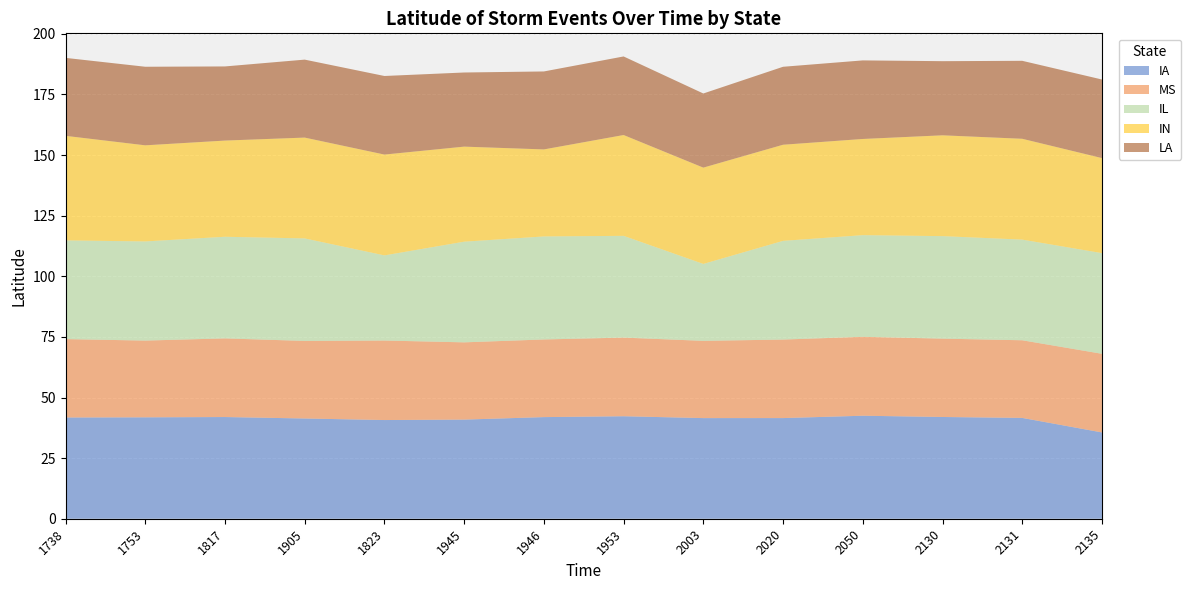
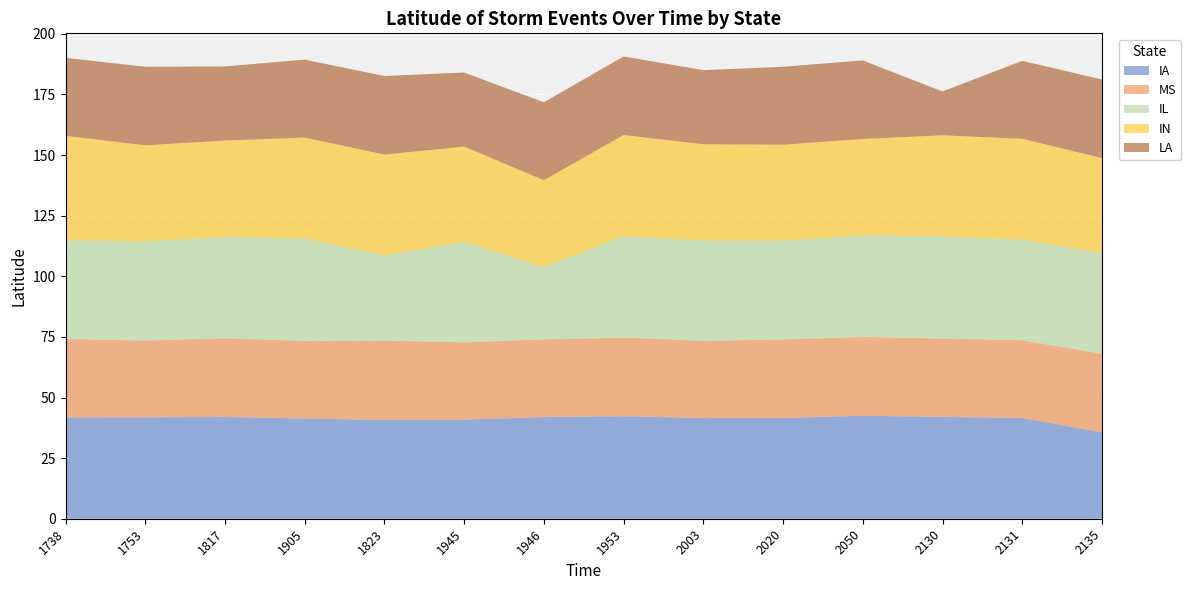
  {
    "IA": {
      "1738": 42,
      "1753": 42,
      "1817": 42,
      "1905": 41,
      "1823": 41,
      "1945": 41,
      "1946": 42,
      "1953": 42,
      "2003": 42,
      "2020": 42,
      "2050": 42,
      "2130": 42,
      "2131": 42,
      "2135": 36
    },
    "MS": {
      "1738": 32,
      "1753": 32,
      "1817": 32,
      "1905": 32,
      "1823": 33,
      "1945": 32,
      "1946": 32,
      "1953": 32,
      "2003": 32,
      "2020": 32,
      "2050": 33,
      "2130": 32,
      "2131": 32,
      "2135": 32
    },
    "IL": {
      "1738": 41,
      "1753": 41,
      "1817": 42,
      "1905": 42,
      "1823": 35,
      "1945": 42,
-     "1946": 42,
+     "1946": 30,
      "1953": 42,
-     "2003": 32,
+     "2003": 41,
      "2020": 41,
      "2050": 42,
      "2130": 42,
      "2131": 42,
      "2135": 42
    },
    "IN": {
      "1738": 43,
      "1753": 40,
      "1817": 40,
      "1905": 42,
      "1823": 42,
      "1945": 39,
      "1946": 36,
      "1953": 42,
      "2003": 40,
      "2020": 40,
      "2050": 40,
      "2130": 42,
      "2131": 42,
      "2135": 39
    },
    "LA": {
      "1738": 32,
      "1753": 32,
      "1817": 31,
      "1905": 32,
      "1823": 32,
      "1945": 31,
      "1946": 32,
      "1953": 32,
      "2003": 31,
      "2020": 32,
      "2050": 32,
-     "2130": 31,
+     "2130": 18,
      "2131": 32,
      "2135": 32
    }
  }
